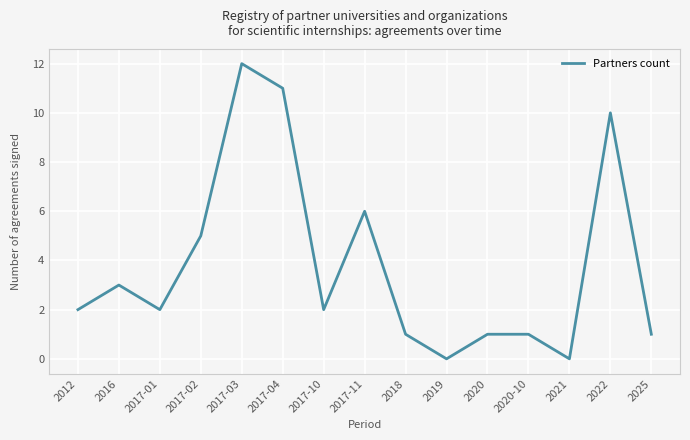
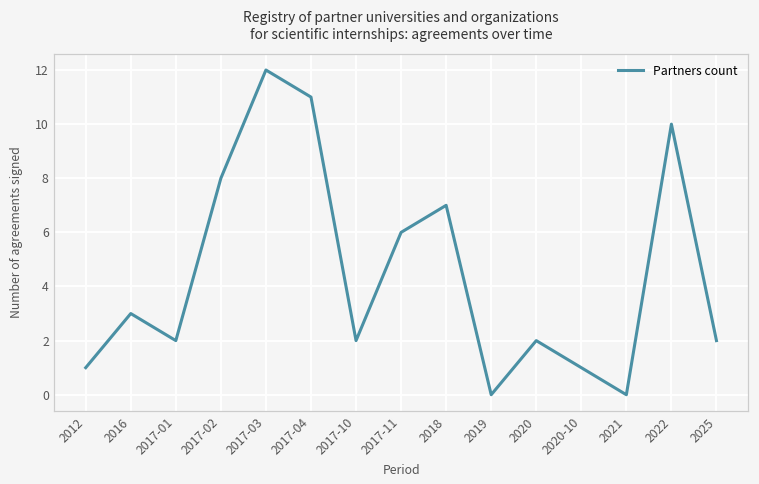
  {
-   "2012": 2,
+   "2012": 1,
    "2016": 3,
    "2017-01": 2,
-   "2017-02": 5,
+   "2017-02": 8,
    "2017-03": 12,
    "2017-04": 11,
    "2017-10": 2,
    "2017-11": 6,
-   "2018": 1,
+   "2018": 7,
    "2019": 0,
-   "2020": 1,
+   "2020": 2,
    "2020-10": 1,
    "2021": 0,
    "2022": 10,
-   "2025": 1
+   "2025": 2
  }
